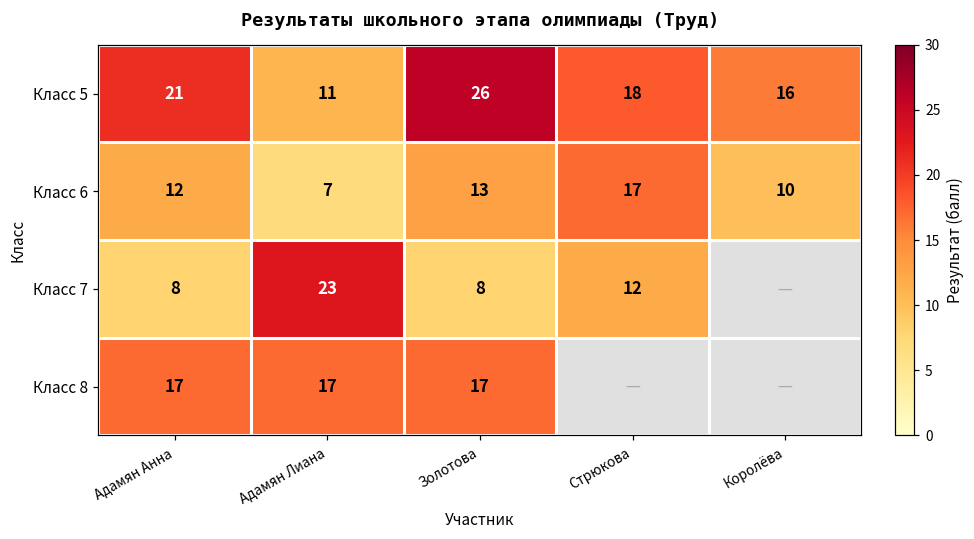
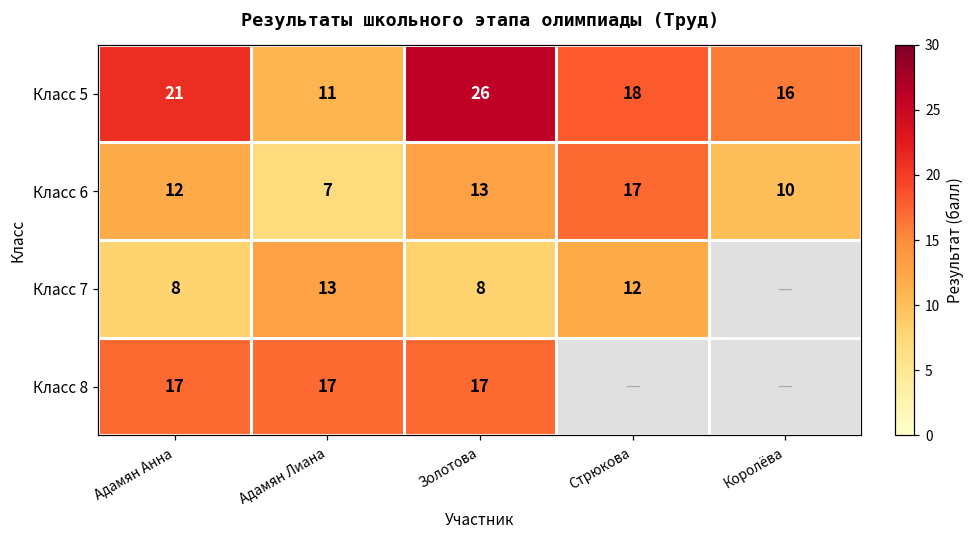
  {
    "Класс 5": {
      "Адамян Анна": 21,
      "Адамян Лиана": 11,
      "Золотова": 26,
      "Стрюкова": 18,
      "Королёва": 16
    },
    "Класс 6": {
      "Адамян Анна": 12,
      "Адамян Лиана": 7,
      "Золотова": 13,
      "Стрюкова": 17,
      "Королёва": 10
    },
    "Класс 7": {
      "Адамян Анна": 8,
-     "Адамян Лиана": 23,
+     "Адамян Лиана": 13,
      "Золотова": 8,
      "Стрюкова": 12
    },
    "Класс 8": {
      "Адамян Анна": 17,
      "Адамян Лиана": 17,
      "Золотова": 17
    }
  }
